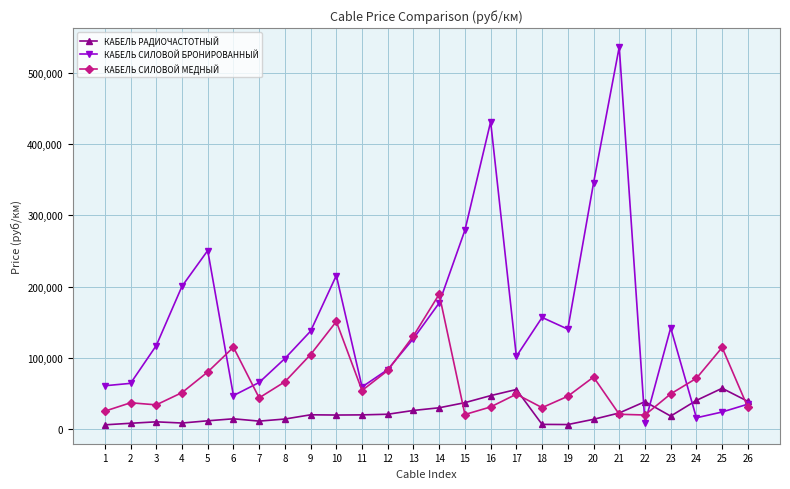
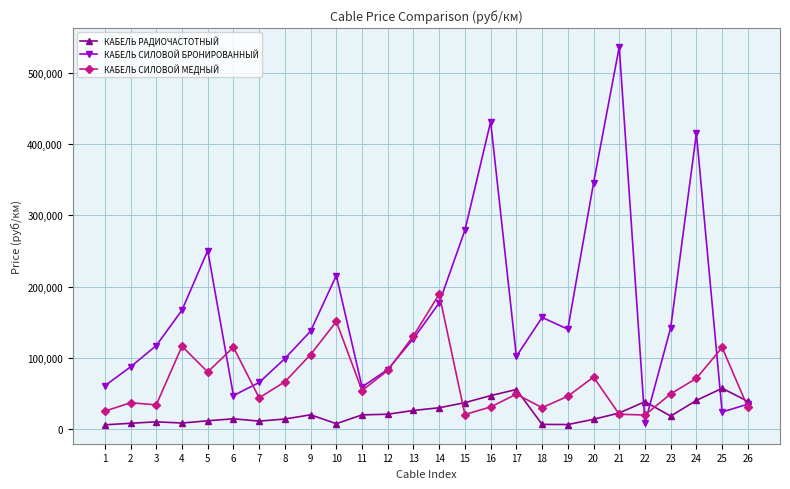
  {
    "КАБЕЛЬ РАДИОЧАСТОТНЫЙ": {
      "1": "10,000",
      "2": "10,000",
      "3": "10,000",
      "4": "10,000",
      "5": "10,000",
      "6": "10,000",
      "7": "10,000",
      "8": "10,000",
      "9": "20,000",
-     "10": "20,000",
+     "10": "10,000",
      "11": "20,000",
      "12": "20,000",
      "13": "30,000",
      "14": "30,000",
      "15": "40,000",
      "16": "50,000",
      "17": "60,000",
      "18": "10,000",
      "19": "10,000",
      "20": "10,000",
      "22": "40,000",
      "23": "20,000",
      "24": "40,000",
      "25": "60,000",
      "26": "40,000"
    },
    "КАБЕЛЬ СИЛОВОЙ БРОНИРОВАННЫЙ": {
      "1": "60,000",
-     "2": "60,000",
+     "2": "90,000",
      "3": "120,000",
-     "4": "200,000",
+     "4": "170,000",
      "5": "250,000",
      "6": "50,000",
      "7": "70,000",
      "8": "100,000",
      "9": "140,000",
      "10": "220,000",
      "11": "60,000",
      "13": "130,000",
      "14": "180,000",
      "15": "280,000",
      "16": "430,000",
      "17": "100,000",
      "18": "160,000",
      "19": "140,000",
      "20": "350,000",
      "21": "540,000",
      "22": "10,000",
      "23": "140,000",
-     "24": "20,000",
+     "24": "410,000",
      "25": "20,000",
      "26": "40,000"
    },
    "КАБЕЛЬ СИЛОВОЙ МЕДНЫЙ": {
      "1": "30,000",
      "2": "40,000",
      "3": "30,000",
-     "4": "50,000",
+     "4": "120,000",
      "5": "80,000",
      "6": "120,000",
      "7": "40,000",
      "8": "70,000",
      "9": "100,000",
      "10": "150,000",
      "11": "50,000",
      "13": "130,000",
      "14": "190,000",
      "15": "20,000",
      "16": "30,000",
      "17": "50,000",
      "18": "30,000",
      "19": "50,000",
      "20": "70,000",
      "22": "20,000",
      "23": "50,000",
      "24": "70,000",
      "25": "110,000",
      "26": "30,000"
    }
  }
